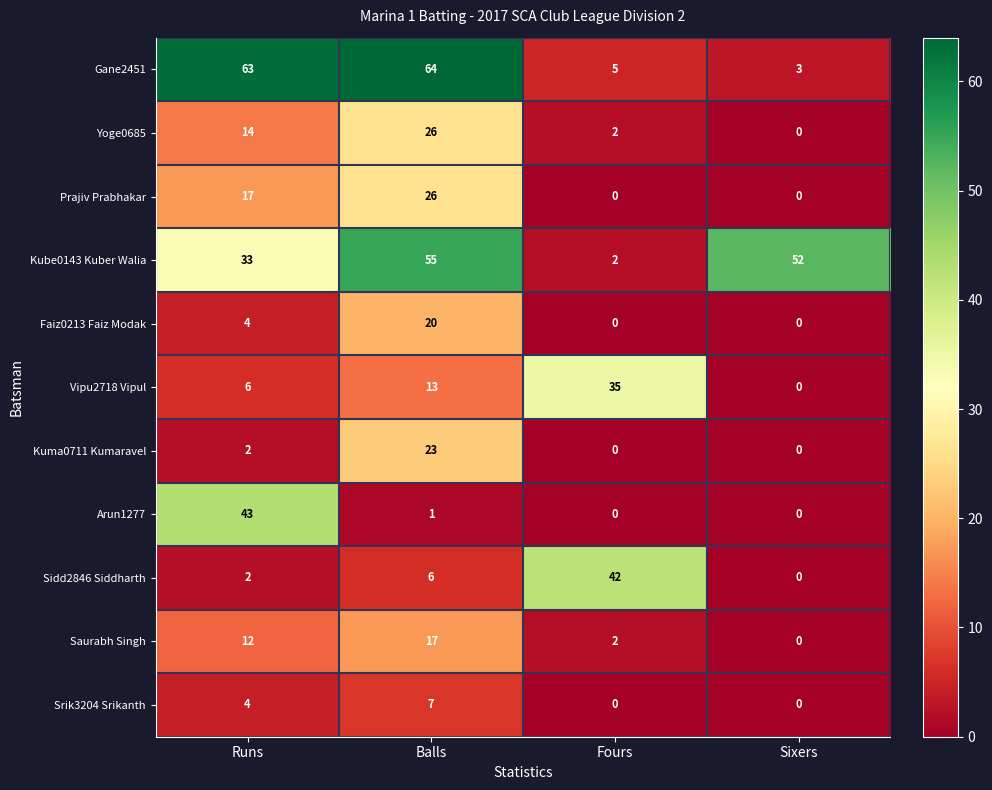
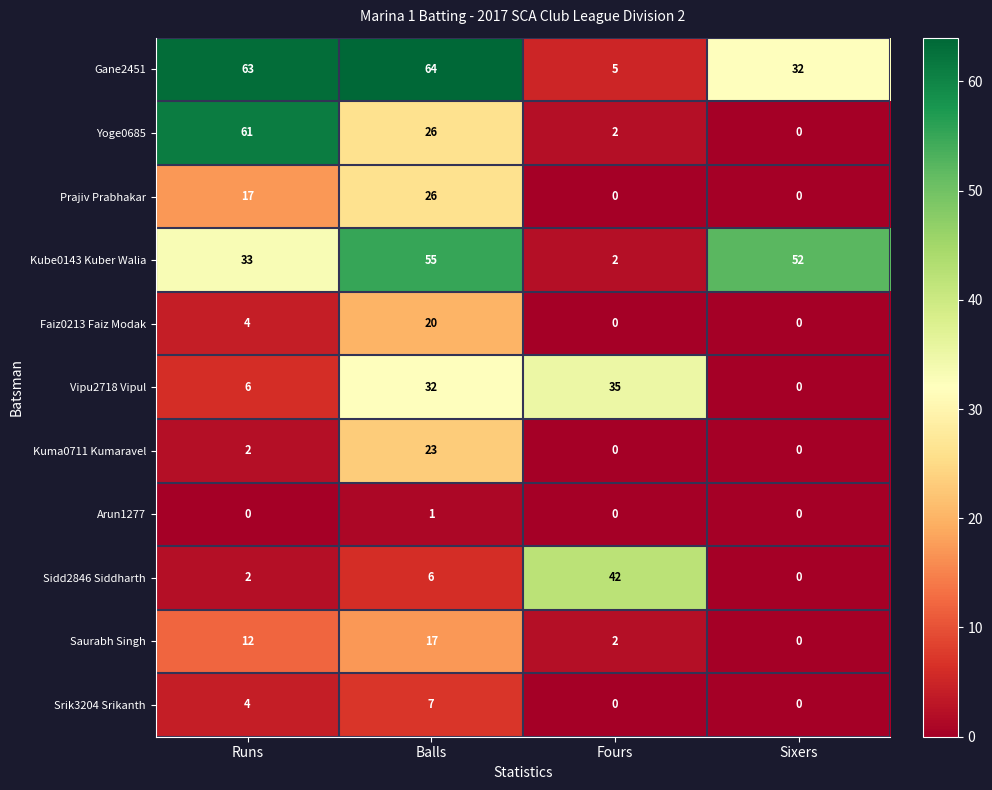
  {
    "Gane2451": {
      "Runs": 63,
      "Balls": 64,
      "Fours": 5,
-     "Sixers": 3
+     "Sixers": 32
    },
    "Yoge0685": {
-     "Runs": 14,
+     "Runs": 61,
      "Balls": 26,
      "Fours": 2,
      "Sixers": 0
    },
    "Prajiv Prabhakar": {
      "Runs": 17,
      "Balls": 26,
      "Fours": 0,
      "Sixers": 0
    },
    "Kube0143 Kuber Walia": {
      "Runs": 33,
      "Balls": 55,
      "Fours": 2,
      "Sixers": 52
    },
    "Faiz0213 Faiz Modak": {
      "Runs": 4,
      "Balls": 20,
      "Fours": 0,
      "Sixers": 0
    },
    "Vipu2718 Vipul": {
      "Runs": 6,
-     "Balls": 13,
+     "Balls": 32,
      "Fours": 35,
      "Sixers": 0
    },
    "Kuma0711 Kumaravel": {
      "Runs": 2,
      "Balls": 23,
      "Fours": 0,
      "Sixers": 0
    },
    "Arun1277": {
-     "Runs": 43,
+     "Runs": 0,
      "Balls": 1,
      "Fours": 0,
      "Sixers": 0
    },
    "Sidd2846 Siddharth": {
      "Runs": 2,
      "Balls": 6,
      "Fours": 42,
      "Sixers": 0
    },
    "Saurabh Singh": {
      "Runs": 12,
      "Balls": 17,
      "Fours": 2,
      "Sixers": 0
    },
    "Srik3204 Srikanth": {
      "Runs": 4,
      "Balls": 7,
      "Fours": 0,
      "Sixers": 0
    }
  }
